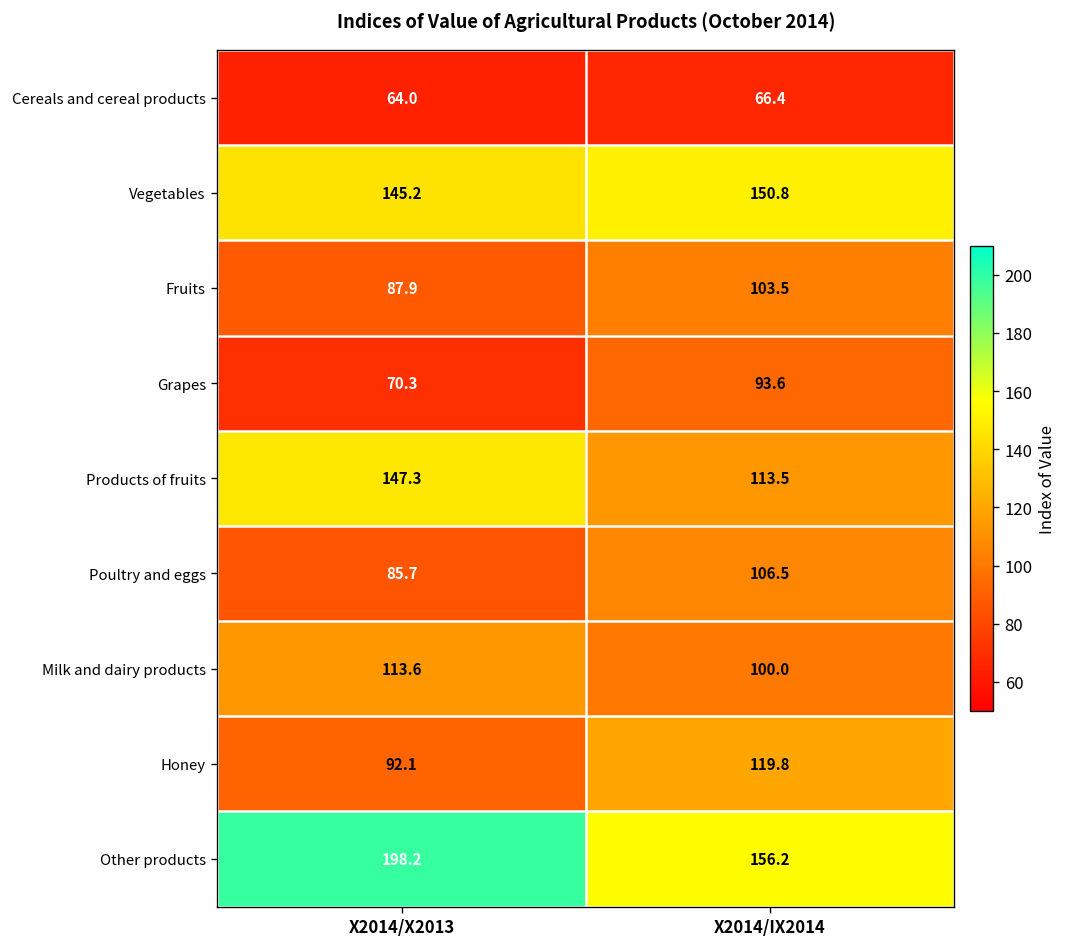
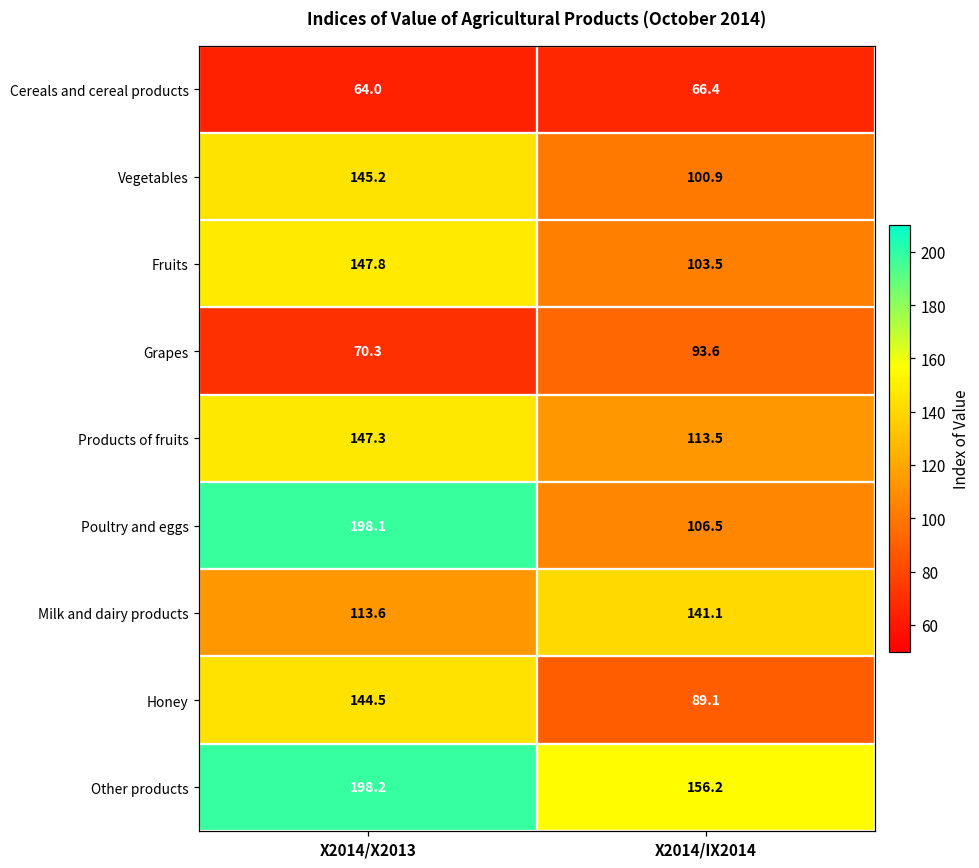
  {
    "Cereals and cereal products": {
      "X2014/X2013": 64.0,
      "X2014/IX2014": 66.4
    },
    "Vegetables": {
      "X2014/X2013": 145.2,
-     "X2014/IX2014": 150.8
+     "X2014/IX2014": 100.9
    },
    "Fruits": {
-     "X2014/X2013": 87.9,
+     "X2014/X2013": 147.8,
      "X2014/IX2014": 103.5
    },
    "Grapes": {
      "X2014/X2013": 70.3,
      "X2014/IX2014": 93.6
    },
    "Products of fruits": {
      "X2014/X2013": 147.3,
      "X2014/IX2014": 113.5
    },
    "Poultry and eggs": {
-     "X2014/X2013": 85.7,
+     "X2014/X2013": 198.1,
      "X2014/IX2014": 106.5
    },
    "Milk and dairy products": {
      "X2014/X2013": 113.6,
-     "X2014/IX2014": 100.0
+     "X2014/IX2014": 141.1
    },
    "Honey": {
-     "X2014/X2013": 92.1,
-     "X2014/IX2014": 119.8
+     "X2014/X2013": 144.5,
+     "X2014/IX2014": 89.1
    },
    "Other products": {
      "X2014/X2013": 198.2,
      "X2014/IX2014": 156.2
    }
  }
